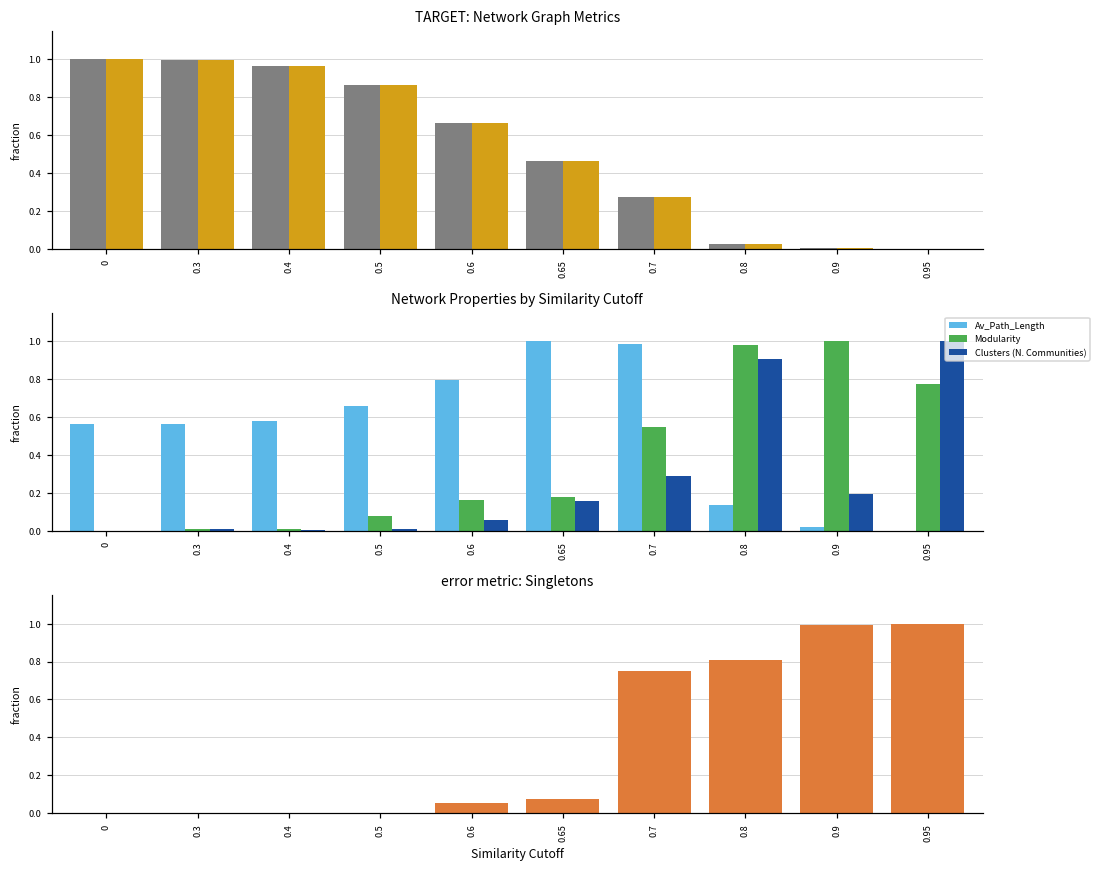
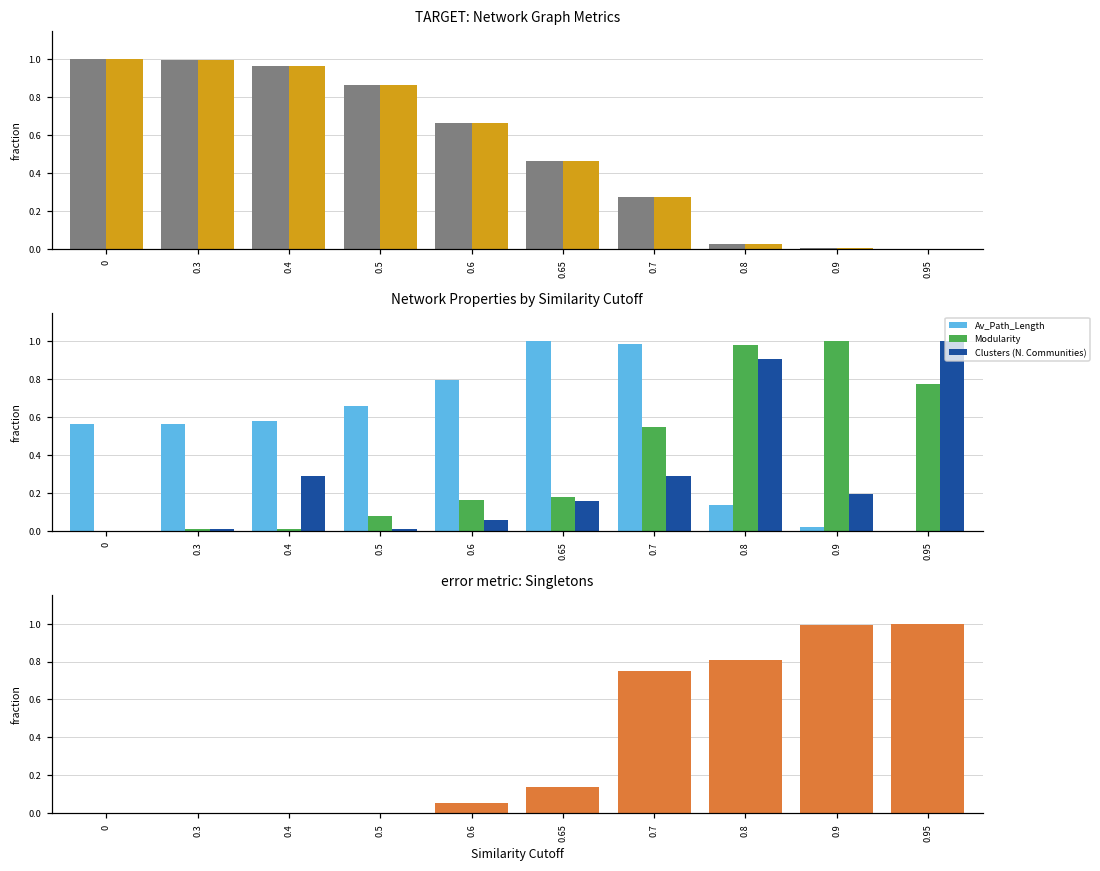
  {
    "Network Properties by Similarity Cutoff": {
      "Av_Path_Length": {
        "0": 0.56,
        "0.3": 0.57,
        "0.4": 0.58,
        "0.5": 0.66,
        "0.6": 0.80,
        "0.65": 1.00,
        "0.7": 0.99,
        "0.8": 0.14,
        "0.9": 0.02,
        "0.95": 0.00
      },
      "Modularity": {
        "0": 0.00,
        "0.5": 0.08,
        "0.6": 0.16,
        "0.65": 0.18,
        "0.7": 0.55,
        "0.8": 0.98,
        "0.9": 1.00,
        "0.95": 0.77
      },
      "Clusters (N. Communities)": {
        "0": 0.00,
-       "0.4": 0.01,
+       "0.4": 0.29,
        "0.6": 0.06,
        "0.65": 0.16,
        "0.7": 0.29,
        "0.8": 0.91,
        "0.9": 0.19
      }
    },
    "error metric: Singletons": {
      "0": 0.00,
      "0.3": 0.00,
      "0.4": 0.00,
      "0.5": 0.00,
      "0.6": 0.05,
-     "0.65": 0.08,
+     "0.65": 0.14,
      "0.7": 0.75,
      "0.8": 0.81,
      "0.9": 0.99,
      "0.95": 1.00
    }
  }
